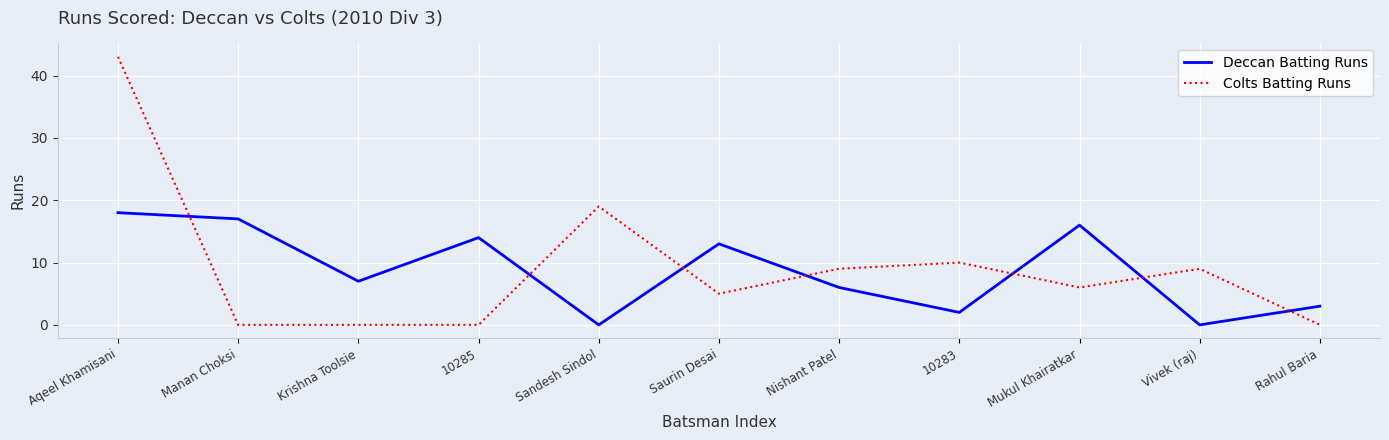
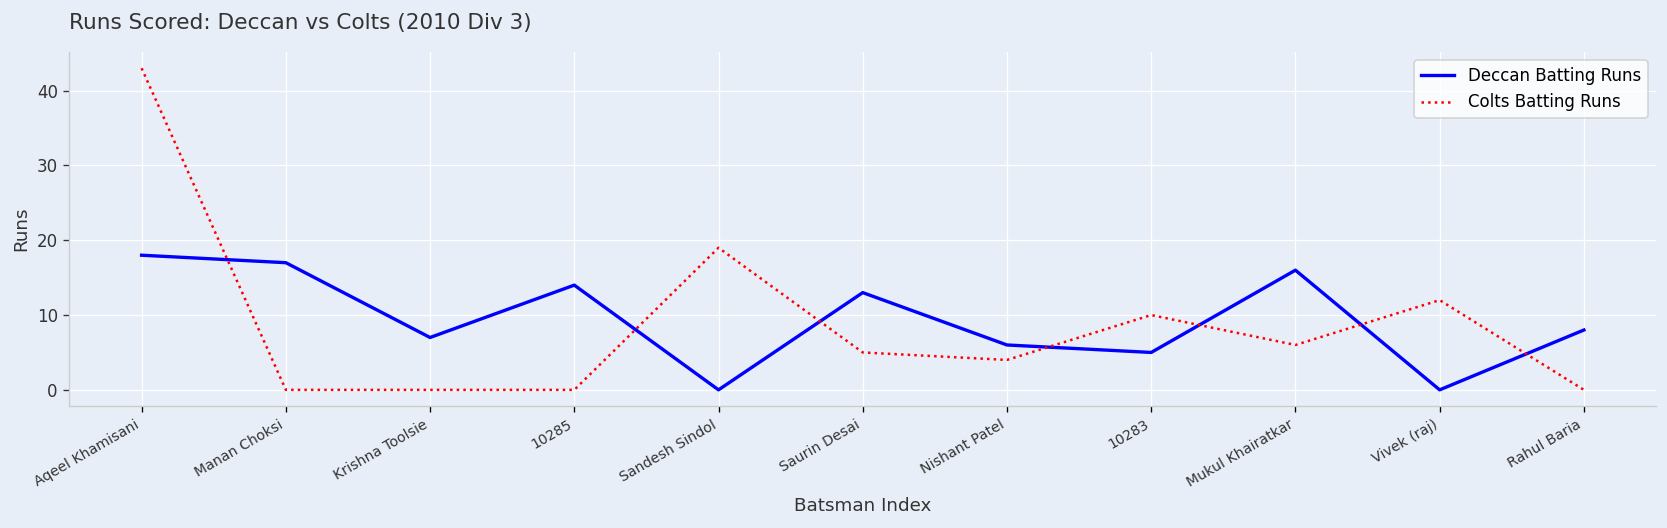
  {
    "Deccan Batting Runs": {
      "Aqeel Khamisani": 18,
      "Manan Choksi": 17,
      "Krishna Toolsie": 7,
      "10285": 14,
      "Sandesh Sindol": 0,
      "Saurin Desai": 13,
      "Nishant Patel": 6,
-     "10283": 2,
+     "10283": 5,
      "Mukul Khairatkar": 16,
      "Vivek (raj)": 0,
-     "Rahul Baria": 3
+     "Rahul Baria": 8
    },
    "Colts Batting Runs": {
      "Aqeel Khamisani": 43,
      "Manan Choksi": 0,
      "Krishna Toolsie": 0,
      "10285": 0,
      "Sandesh Sindol": 19,
      "Saurin Desai": 5,
-     "Nishant Patel": 9,
+     "Nishant Patel": 4,
      "10283": 10,
      "Mukul Khairatkar": 6,
-     "Vivek (raj)": 9,
+     "Vivek (raj)": 12,
      "Rahul Baria": 0
    }
  }
